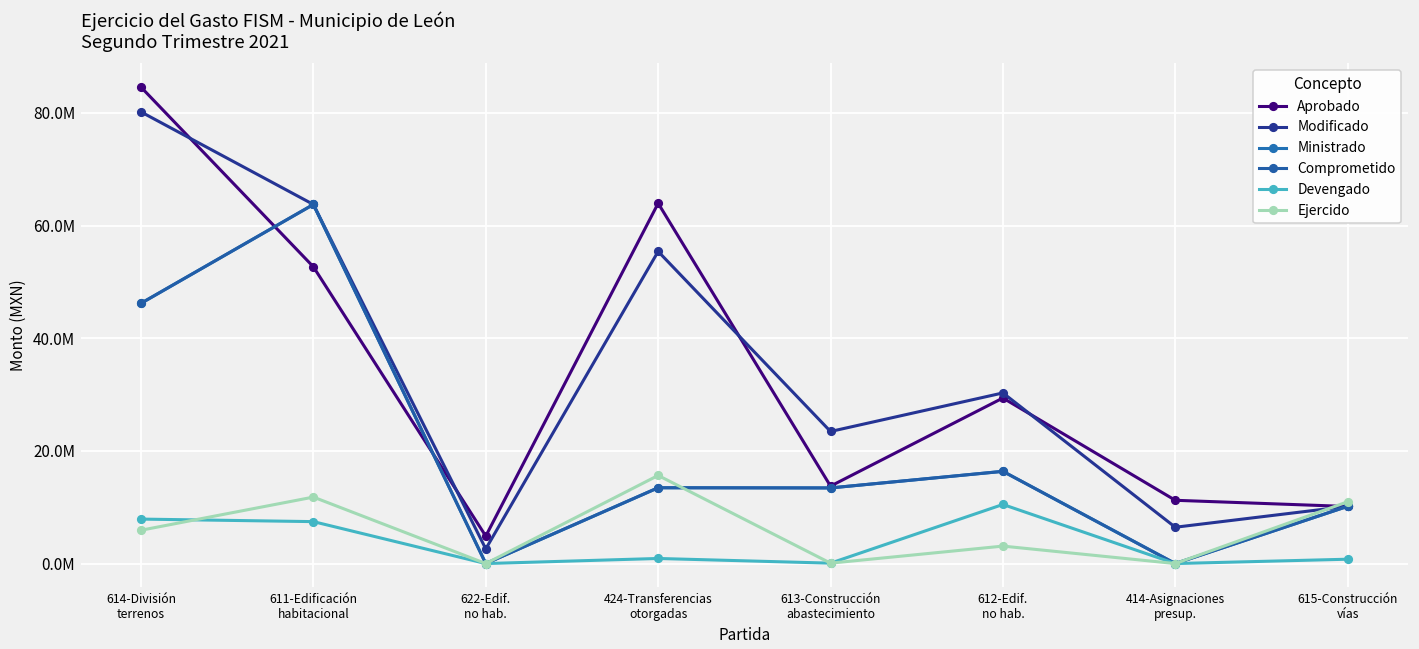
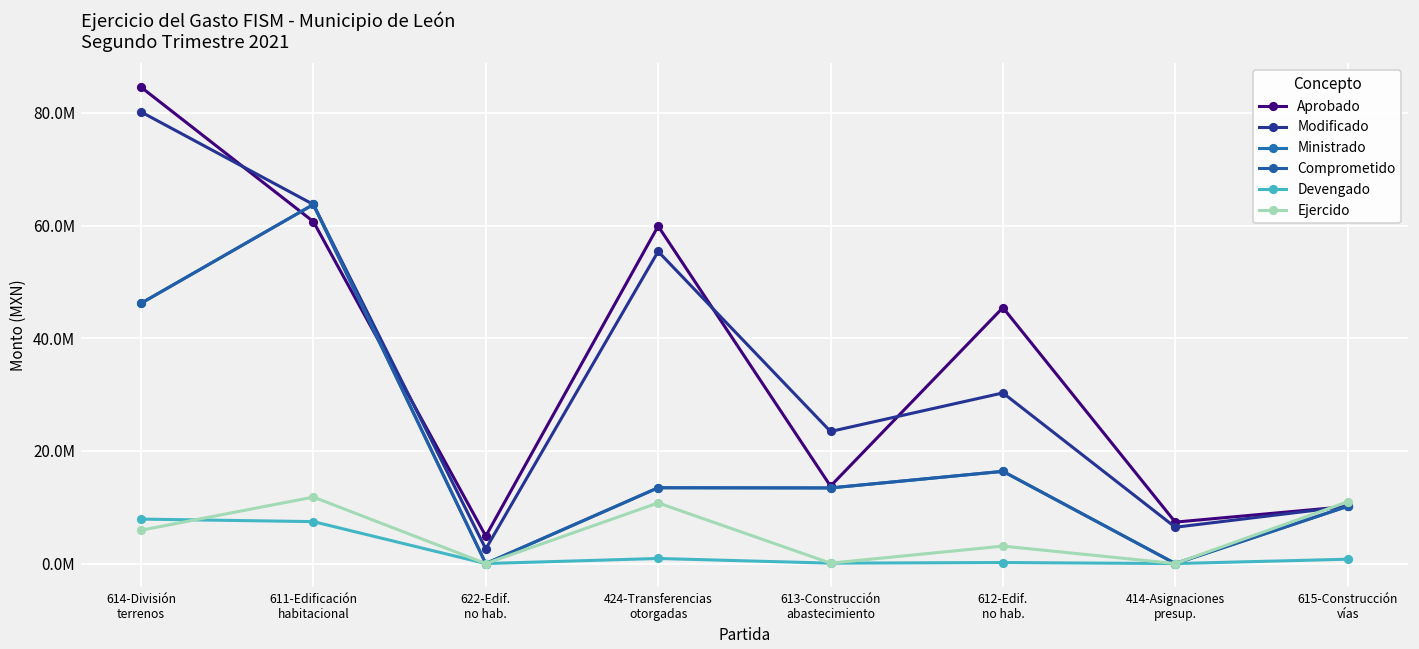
  {
    "Aprobado": {
      "614-División terrenos": 85000000,
-     "611-Edificación habitacional": 53000000,
+     "611-Edificación habitacional": 61000000,
      "622-Edif. no hab.": 5000000,
-     "424-Transferencias otorgadas": 64000000,
-     "612-Edif. no hab.": 29000000,
-     "414-Asignaciones presup.": 11000000
+     "424-Transferencias otorgadas": 60000000,
+     "612-Edif. no hab.": 45000000,
+     "414-Asignaciones presup.": 7000000
    },
    "Devengado": {
      "614-División terrenos": 8000000,
      "611-Edificación habitacional": 7000000,
      "424-Transferencias otorgadas": 1000000,
-     "612-Edif. no hab.": 10000000,
+     "612-Edif. no hab.": 0,
      "615-Construcción vías": 1000000
    },
    "Ejercido": {
      "614-División terrenos": 6000000,
      "611-Edificación habitacional": 12000000,
-     "424-Transferencias otorgadas": 16000000,
+     "424-Transferencias otorgadas": 11000000,
      "612-Edif. no hab.": 3000000,
      "615-Construcción vías": 11000000
    }
  }
